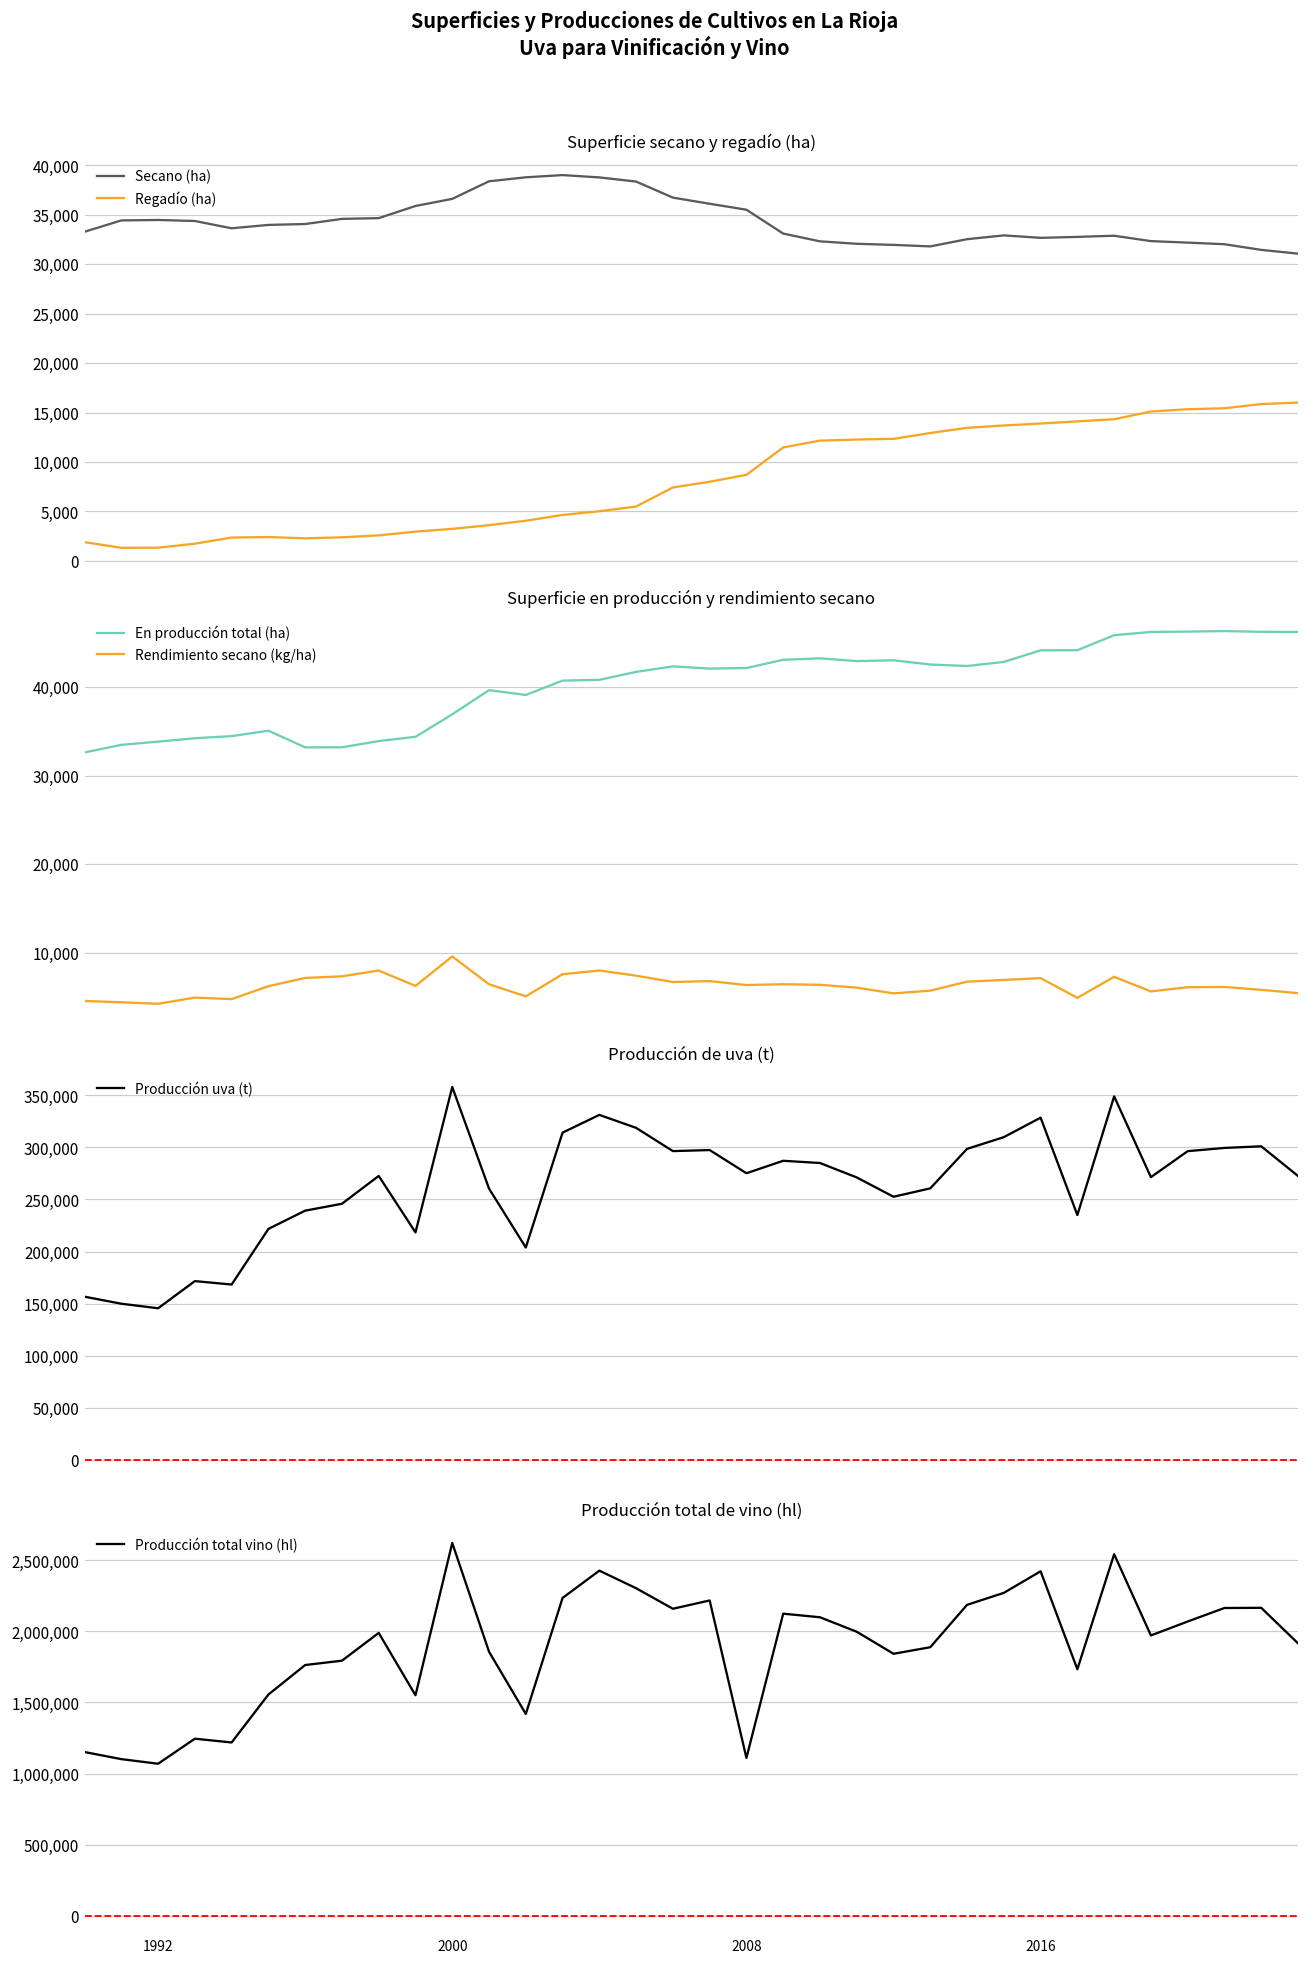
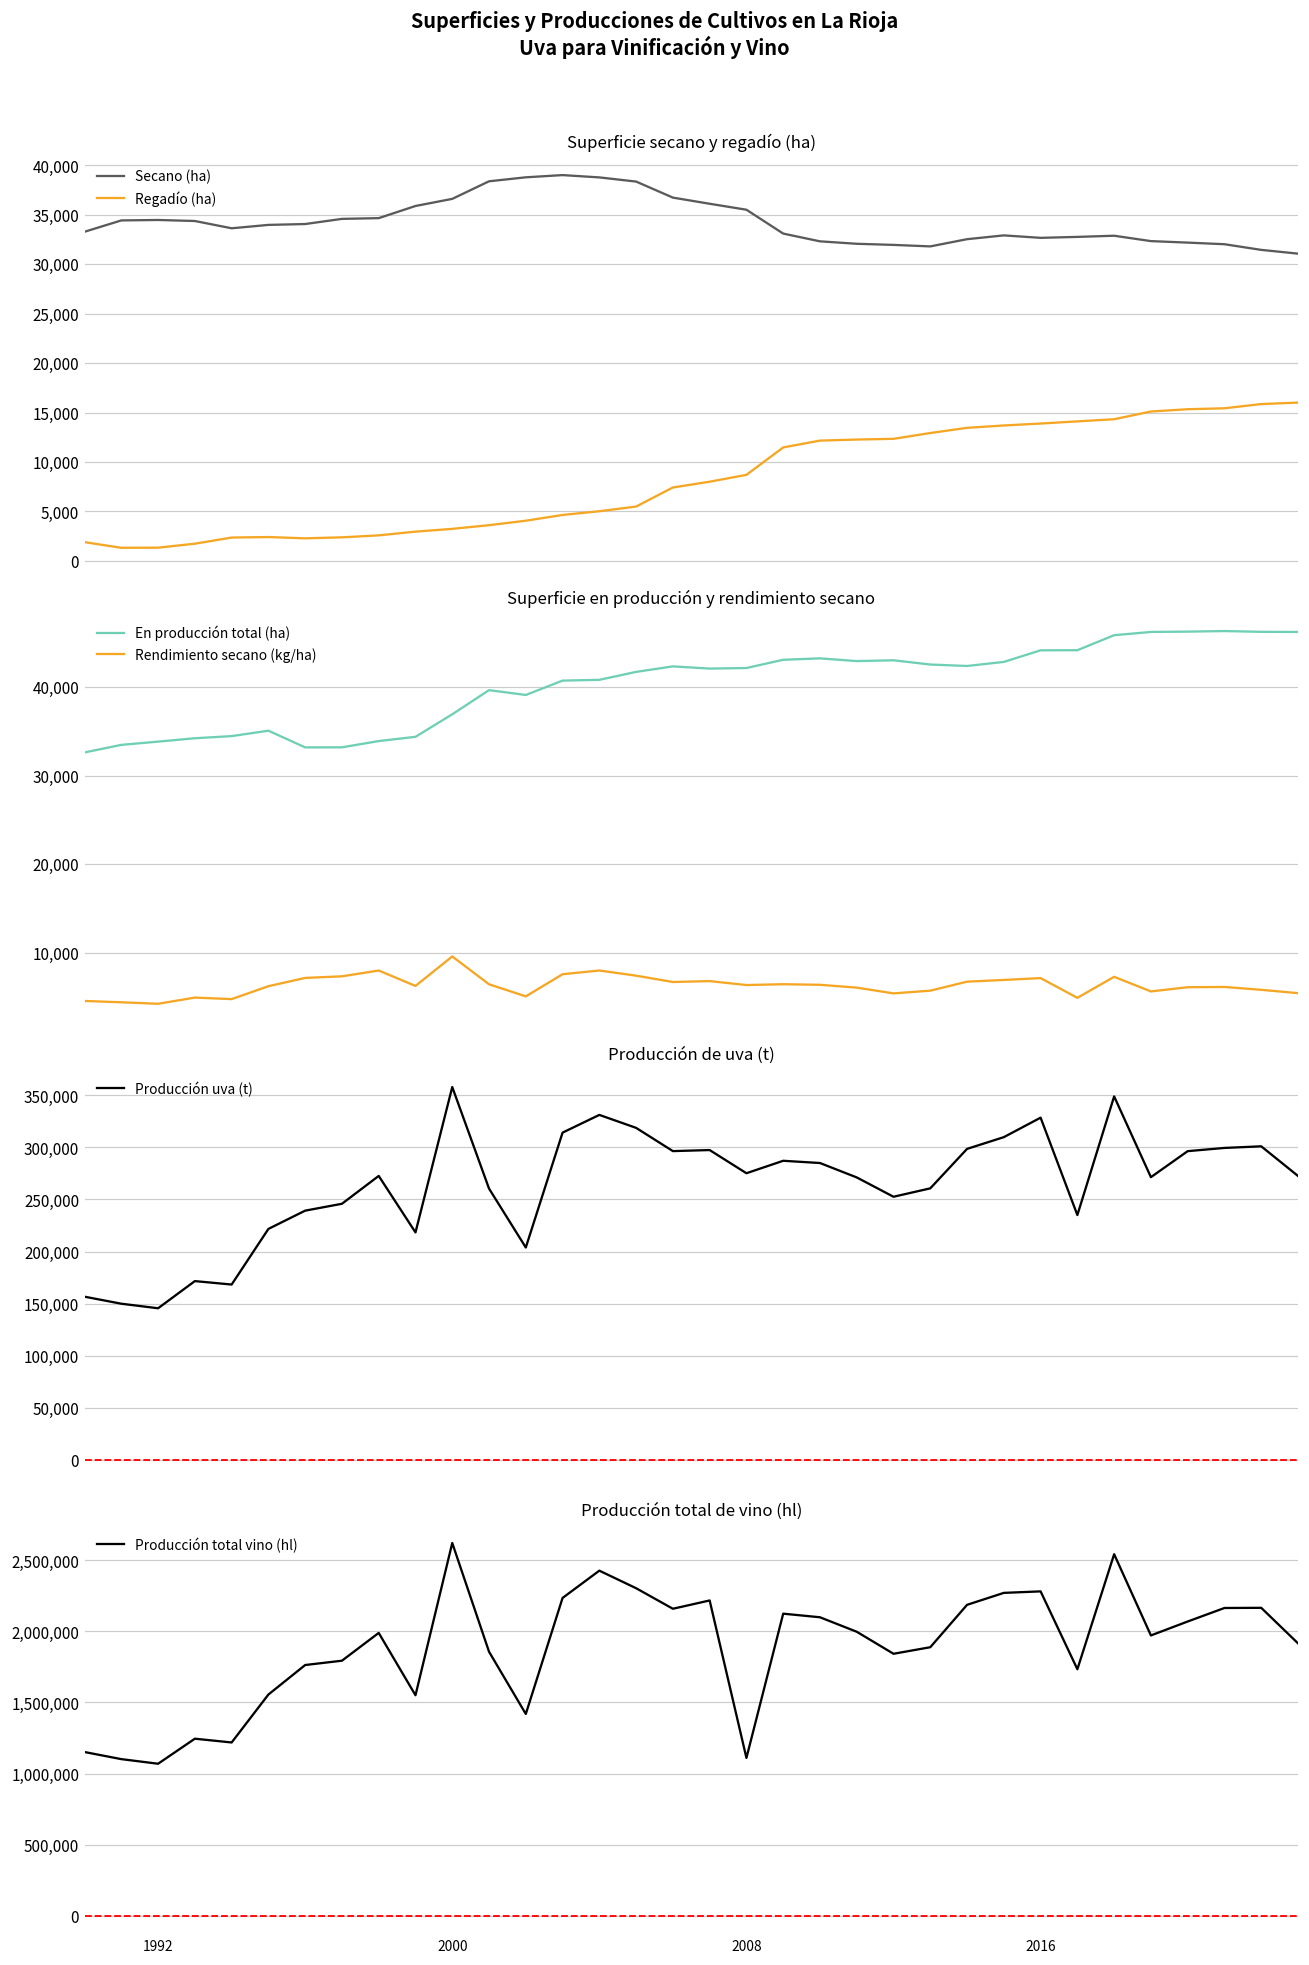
  {
    "Producción total de vino (hl)": {
      "1992": "1,070,000",
      "2000": "2,620,000",
      "2008": "1,110,000",
-     "2016": "2,420,000"
+     "2016": "2,280,000"
    }
  }
